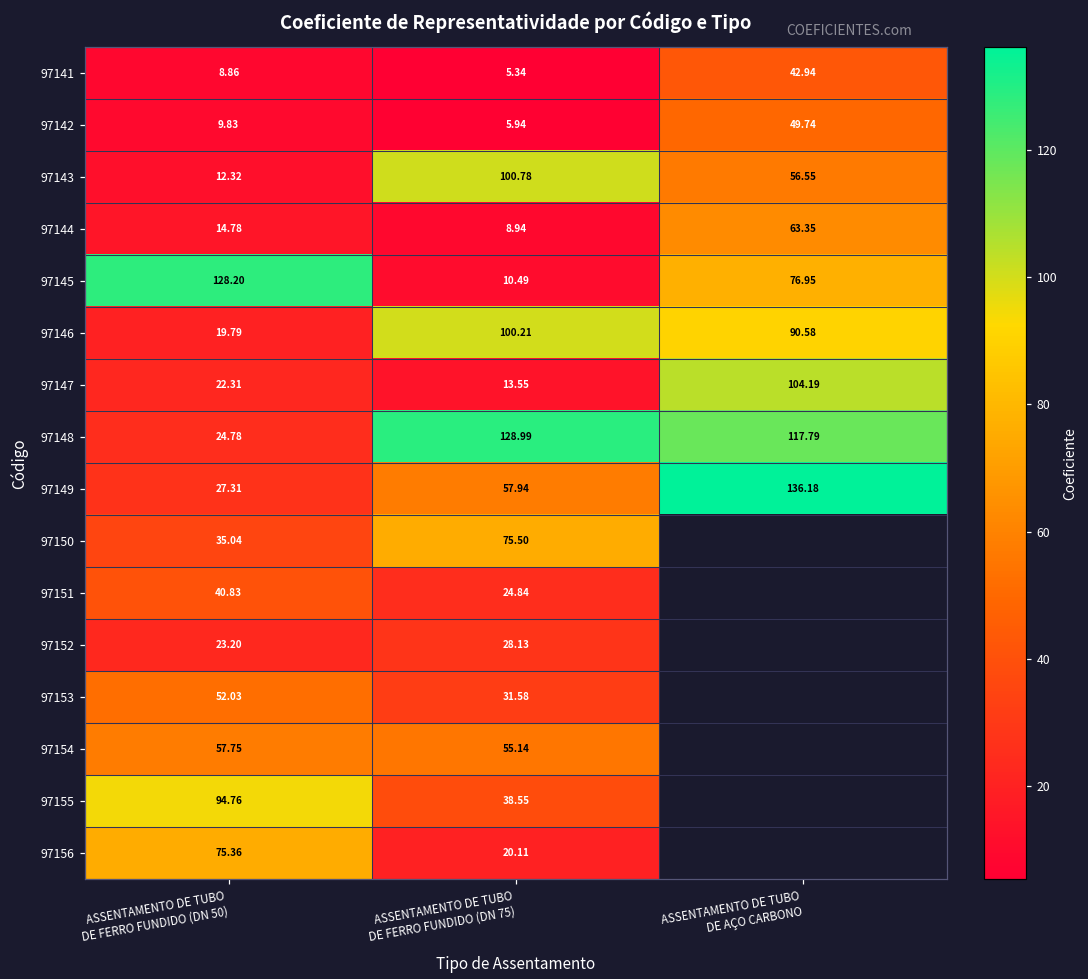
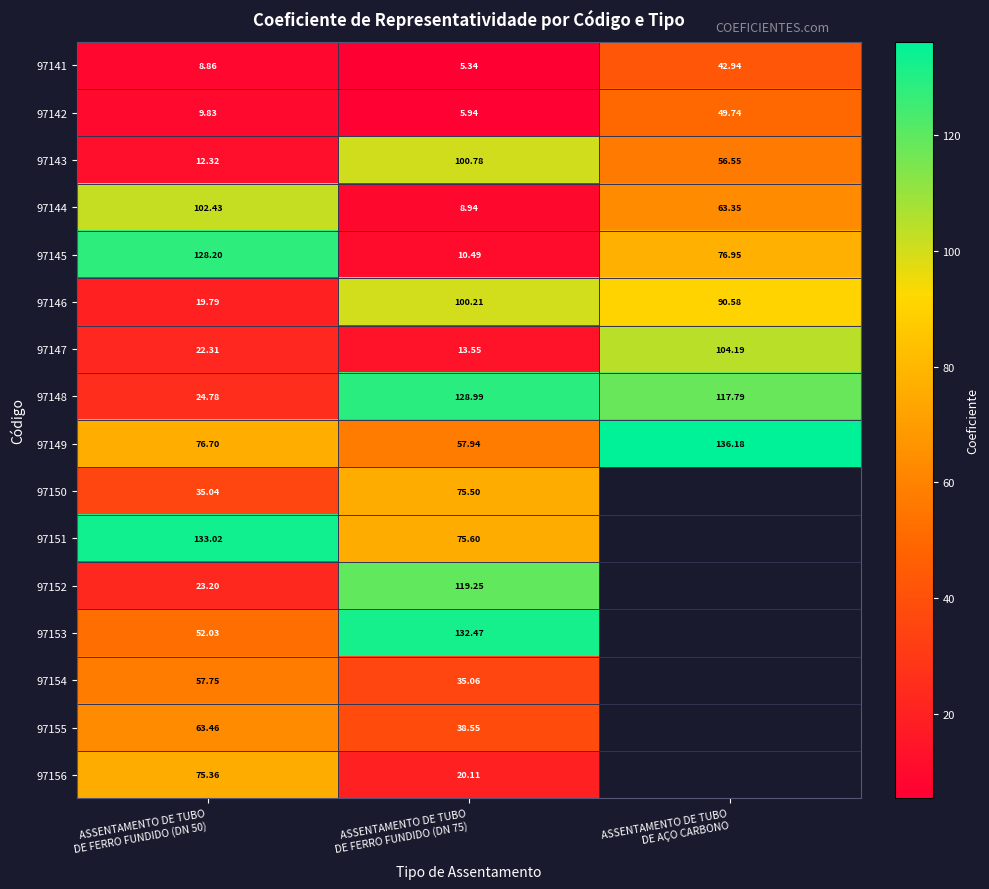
  {
    "97141": {
      "ASSENTAMENTO DE TUBO DE FERRO FUNDIDO (DN 50)": 8.86,
      "ASSENTAMENTO DE TUBO DE FERRO FUNDIDO (DN 75)": 5.34,
      "ASSENTAMENTO DE TUBO DE AÇO CARBONO": 42.94
    },
    "97142": {
      "ASSENTAMENTO DE TUBO DE FERRO FUNDIDO (DN 50)": 9.83,
      "ASSENTAMENTO DE TUBO DE FERRO FUNDIDO (DN 75)": 5.94,
      "ASSENTAMENTO DE TUBO DE AÇO CARBONO": 49.74
    },
    "97143": {
      "ASSENTAMENTO DE TUBO DE FERRO FUNDIDO (DN 50)": 12.32,
      "ASSENTAMENTO DE TUBO DE FERRO FUNDIDO (DN 75)": 100.78,
      "ASSENTAMENTO DE TUBO DE AÇO CARBONO": 56.55
    },
    "97144": {
-     "ASSENTAMENTO DE TUBO DE FERRO FUNDIDO (DN 50)": 14.78,
+     "ASSENTAMENTO DE TUBO DE FERRO FUNDIDO (DN 50)": 102.43,
      "ASSENTAMENTO DE TUBO DE FERRO FUNDIDO (DN 75)": 8.94,
      "ASSENTAMENTO DE TUBO DE AÇO CARBONO": 63.35
    },
    "97145": {
      "ASSENTAMENTO DE TUBO DE FERRO FUNDIDO (DN 50)": 128.20,
      "ASSENTAMENTO DE TUBO DE FERRO FUNDIDO (DN 75)": 10.49,
      "ASSENTAMENTO DE TUBO DE AÇO CARBONO": 76.95
    },
    "97146": {
      "ASSENTAMENTO DE TUBO DE FERRO FUNDIDO (DN 50)": 19.79,
      "ASSENTAMENTO DE TUBO DE FERRO FUNDIDO (DN 75)": 100.21,
      "ASSENTAMENTO DE TUBO DE AÇO CARBONO": 90.58
    },
    "97147": {
      "ASSENTAMENTO DE TUBO DE FERRO FUNDIDO (DN 50)": 22.31,
      "ASSENTAMENTO DE TUBO DE FERRO FUNDIDO (DN 75)": 13.55,
      "ASSENTAMENTO DE TUBO DE AÇO CARBONO": 104.19
    },
    "97148": {
      "ASSENTAMENTO DE TUBO DE FERRO FUNDIDO (DN 50)": 24.78,
      "ASSENTAMENTO DE TUBO DE FERRO FUNDIDO (DN 75)": 128.99,
      "ASSENTAMENTO DE TUBO DE AÇO CARBONO": 117.79
    },
    "97149": {
-     "ASSENTAMENTO DE TUBO DE FERRO FUNDIDO (DN 50)": 27.31,
+     "ASSENTAMENTO DE TUBO DE FERRO FUNDIDO (DN 50)": 76.70,
      "ASSENTAMENTO DE TUBO DE FERRO FUNDIDO (DN 75)": 57.94,
      "ASSENTAMENTO DE TUBO DE AÇO CARBONO": 136.18
    },
    "97150": {
      "ASSENTAMENTO DE TUBO DE FERRO FUNDIDO (DN 50)": 35.04,
      "ASSENTAMENTO DE TUBO DE FERRO FUNDIDO (DN 75)": 75.50
    },
    "97151": {
-     "ASSENTAMENTO DE TUBO DE FERRO FUNDIDO (DN 50)": 40.83,
-     "ASSENTAMENTO DE TUBO DE FERRO FUNDIDO (DN 75)": 24.84
+     "ASSENTAMENTO DE TUBO DE FERRO FUNDIDO (DN 50)": 133.02,
+     "ASSENTAMENTO DE TUBO DE FERRO FUNDIDO (DN 75)": 75.60
    },
    "97152": {
      "ASSENTAMENTO DE TUBO DE FERRO FUNDIDO (DN 50)": 23.20,
-     "ASSENTAMENTO DE TUBO DE FERRO FUNDIDO (DN 75)": 28.13
+     "ASSENTAMENTO DE TUBO DE FERRO FUNDIDO (DN 75)": 119.25
    },
    "97153": {
      "ASSENTAMENTO DE TUBO DE FERRO FUNDIDO (DN 50)": 52.03,
-     "ASSENTAMENTO DE TUBO DE FERRO FUNDIDO (DN 75)": 31.58
+     "ASSENTAMENTO DE TUBO DE FERRO FUNDIDO (DN 75)": 132.47
    },
    "97154": {
      "ASSENTAMENTO DE TUBO DE FERRO FUNDIDO (DN 50)": 57.75,
-     "ASSENTAMENTO DE TUBO DE FERRO FUNDIDO (DN 75)": 55.14
+     "ASSENTAMENTO DE TUBO DE FERRO FUNDIDO (DN 75)": 35.06
    },
    "97155": {
-     "ASSENTAMENTO DE TUBO DE FERRO FUNDIDO (DN 50)": 94.76,
+     "ASSENTAMENTO DE TUBO DE FERRO FUNDIDO (DN 50)": 63.46,
      "ASSENTAMENTO DE TUBO DE FERRO FUNDIDO (DN 75)": 38.55
    },
    "97156": {
      "ASSENTAMENTO DE TUBO DE FERRO FUNDIDO (DN 50)": 75.36,
      "ASSENTAMENTO DE TUBO DE FERRO FUNDIDO (DN 75)": 20.11
    }
  }
